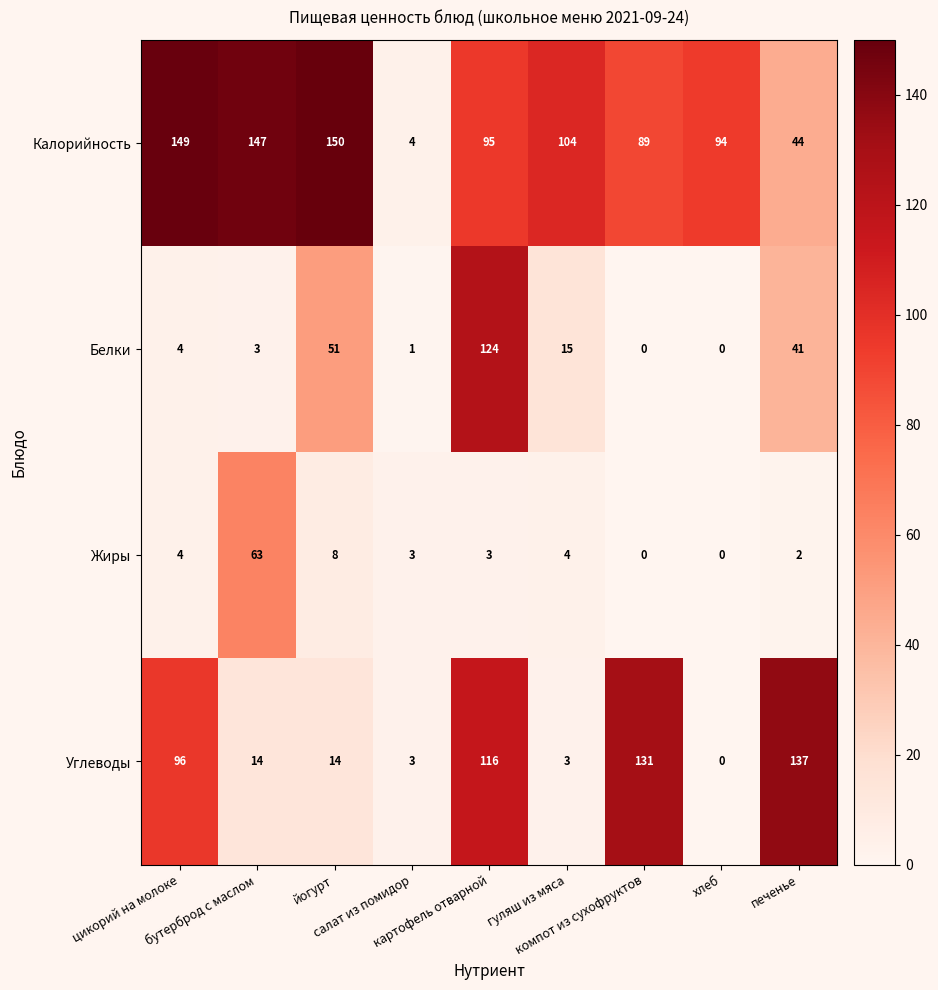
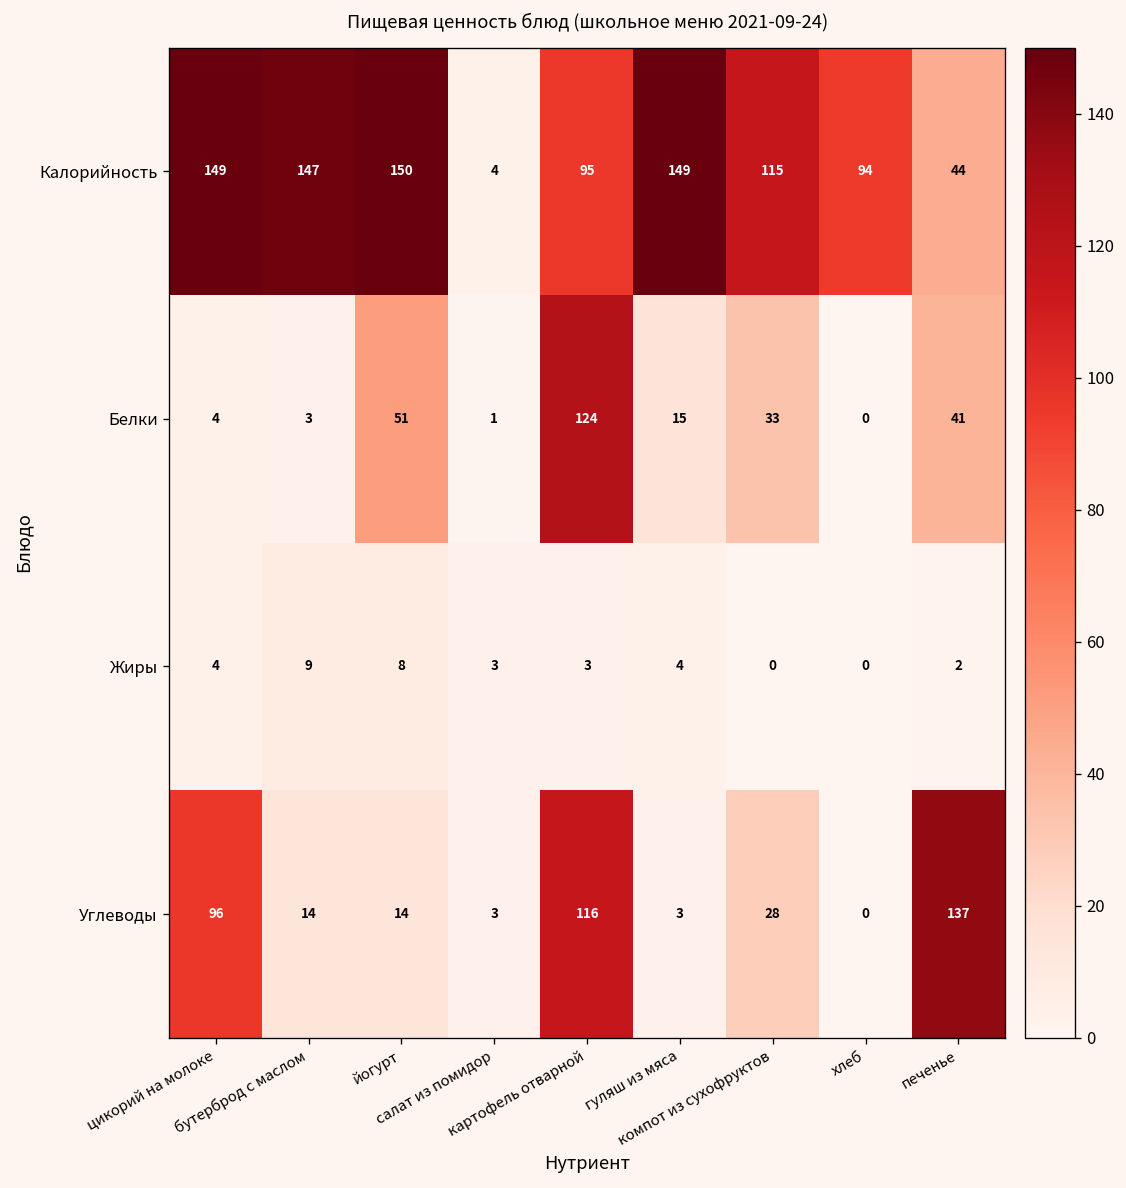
  {
    "Калорийность": {
      "цикорий на молоке": 149,
      "бутерброд с маслом": 147,
      "йогурт": 150,
      "салат из помидор": 4,
      "картофель отварной": 95,
-     "гуляш из мяса": 104,
-     "компот из сухофруктов": 89,
+     "гуляш из мяса": 149,
+     "компот из сухофруктов": 115,
      "хлеб": 94,
      "печенье": 44
    },
    "Белки": {
      "цикорий на молоке": 4,
      "бутерброд с маслом": 3,
      "йогурт": 51,
      "салат из помидор": 1,
      "картофель отварной": 124,
      "гуляш из мяса": 15,
-     "компот из сухофруктов": 0,
+     "компот из сухофруктов": 33,
      "хлеб": 0,
      "печенье": 41
    },
    "Жиры": {
      "цикорий на молоке": 4,
-     "бутерброд с маслом": 63,
+     "бутерброд с маслом": 9,
      "йогурт": 8,
      "салат из помидор": 3,
      "картофель отварной": 3,
      "гуляш из мяса": 4,
      "компот из сухофруктов": 0,
      "хлеб": 0,
      "печенье": 2
    },
    "Углеводы": {
      "цикорий на молоке": 96,
      "бутерброд с маслом": 14,
      "йогурт": 14,
      "салат из помидор": 3,
      "картофель отварной": 116,
      "гуляш из мяса": 3,
-     "компот из сухофруктов": 131,
+     "компот из сухофруктов": 28,
      "хлеб": 0,
      "печенье": 137
    }
  }
